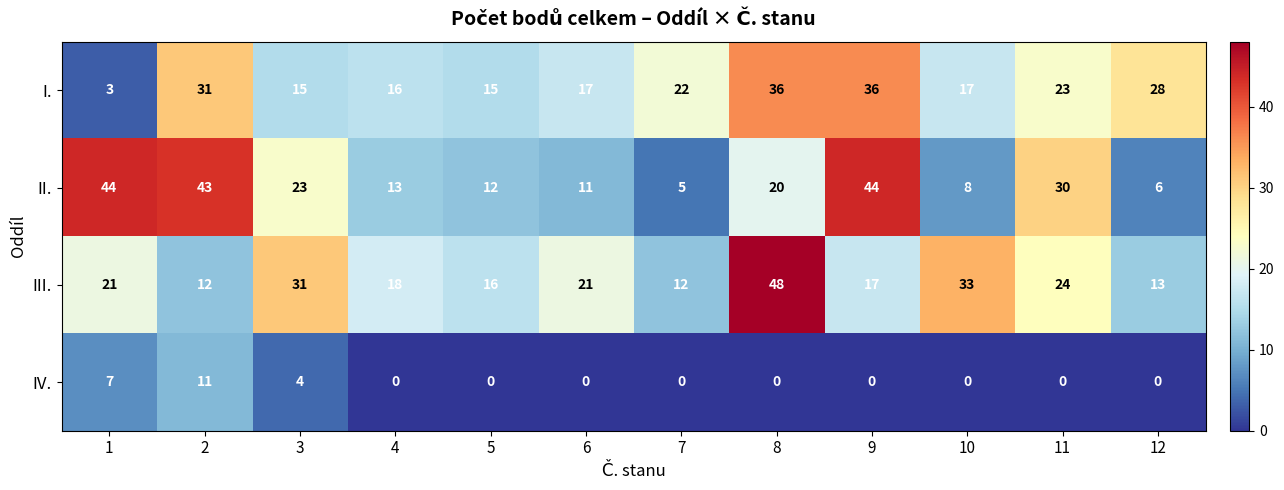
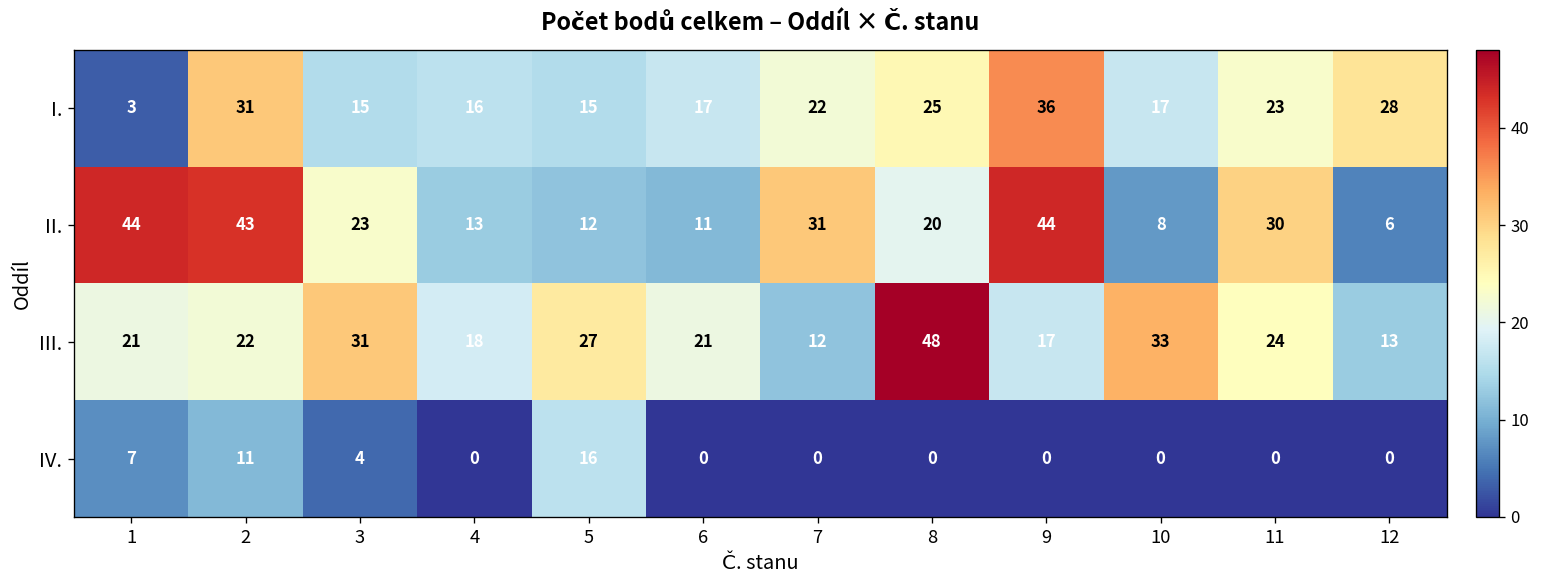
  {
    "I.": {
      "1": 3,
      "2": 31,
      "3": 15,
      "4": 16,
      "5": 15,
      "6": 17,
      "7": 22,
-     "8": 36,
+     "8": 25,
      "9": 36,
      "10": 17,
      "11": 23,
      "12": 28
    },
    "II.": {
      "1": 44,
      "2": 43,
      "3": 23,
      "4": 13,
      "5": 12,
      "6": 11,
-     "7": 5,
+     "7": 31,
      "8": 20,
      "9": 44,
      "10": 8,
      "11": 30,
      "12": 6
    },
    "III.": {
      "1": 21,
-     "2": 12,
+     "2": 22,
      "3": 31,
-     "5": 16,
+     "5": 27,
      "6": 21,
      "7": 12,
      "8": 48,
      "9": 17,
      "10": 33,
      "11": 24,
      "12": 13
    },
    "IV.": {
      "1": 7,
      "2": 11,
      "3": 4,
      "4": 0,
-     "5": 0,
+     "5": 16,
      "6": 0,
      "7": 0,
      "8": 0,
      "9": 0,
      "10": 0,
      "11": 0,
      "12": 0
    }
  }
